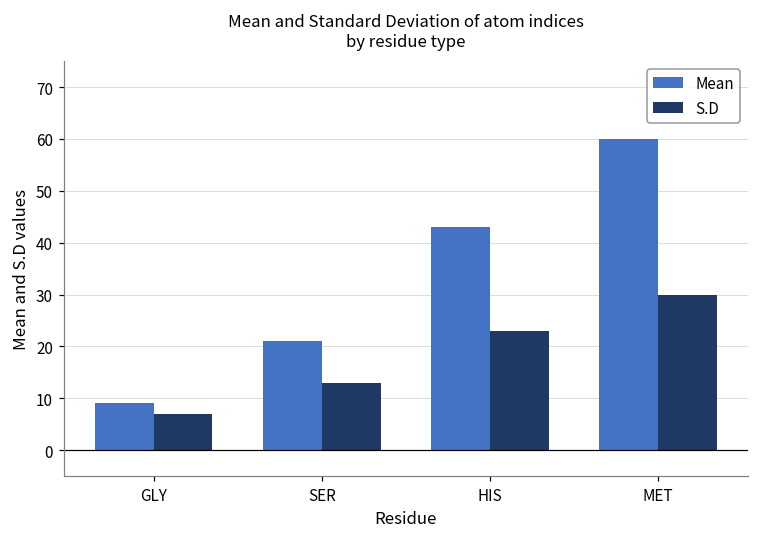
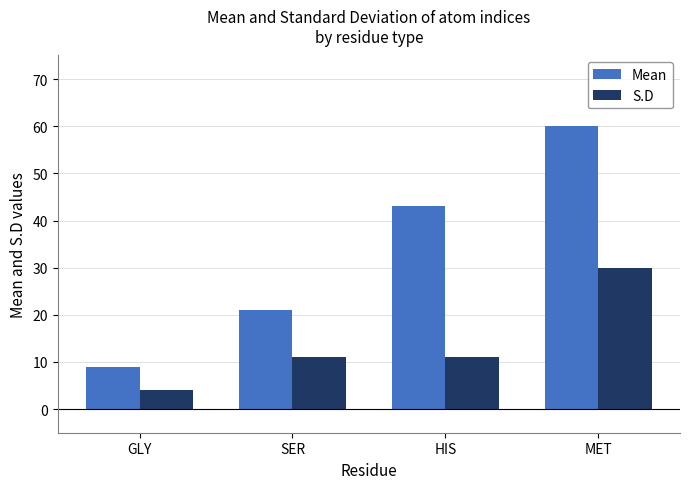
  {
    "Mean": {
      "GLY": 9,
      "SER": 21,
      "HIS": 43,
      "MET": 60
    },
    "S.D": {
-     "GLY": 7,
-     "SER": 13,
-     "HIS": 23,
+     "GLY": 4,
+     "SER": 11,
+     "HIS": 11,
      "MET": 30
    }
  }
